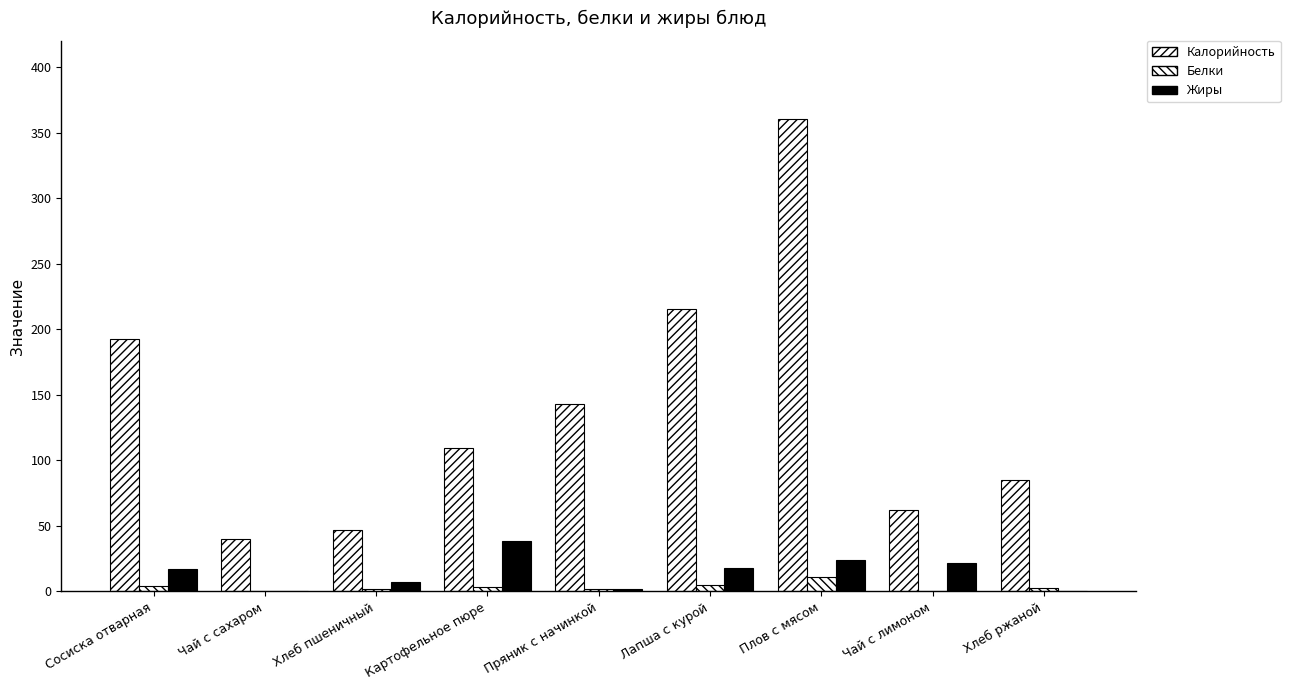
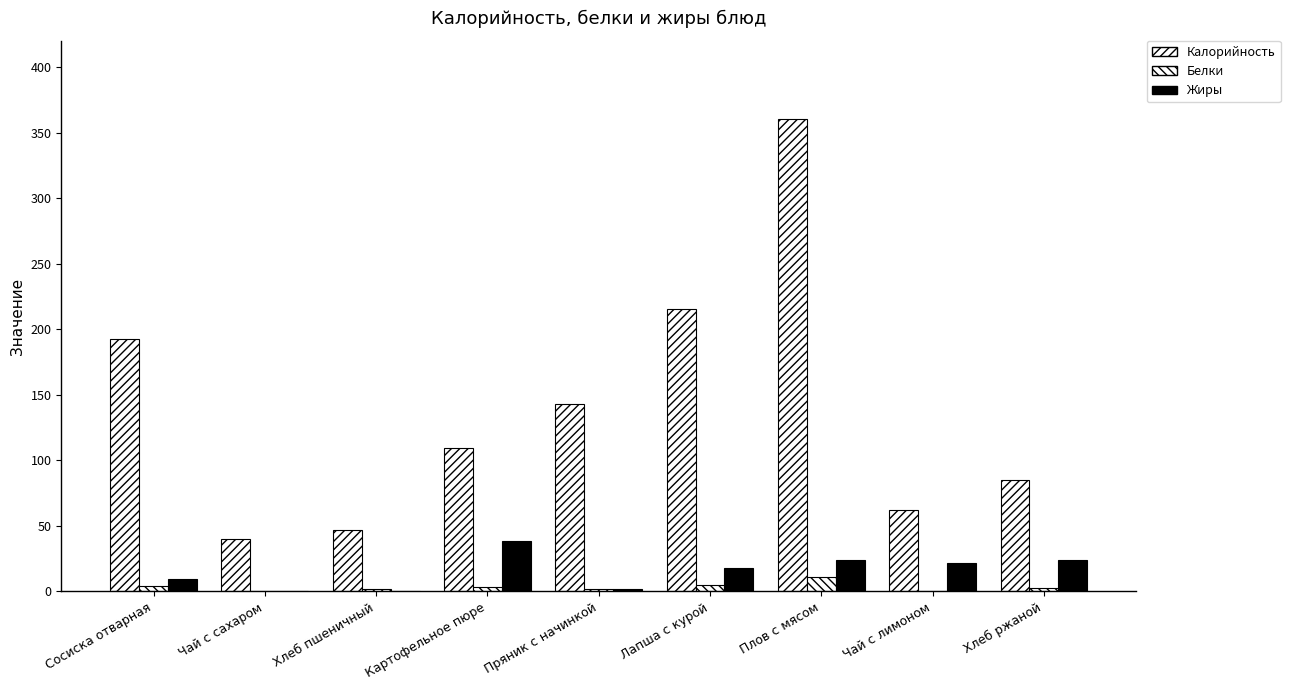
  {
    "Жиры": {
-     "Сосиска отварная": 17,
+     "Сосиска отварная": 9,
      "Чай с сахаром": 0,
-     "Хлеб пшеничный": 7,
+     "Хлеб пшеничный": 0,
      "Картофельное пюре": 39,
      "Пряник с начинкой": 2,
      "Лапша с курой": 18,
      "Плов с мясом": 24,
      "Чай с лимоном": 22,
-     "Хлеб ржаной": 0
+     "Хлеб ржаной": 24
    }
  }
